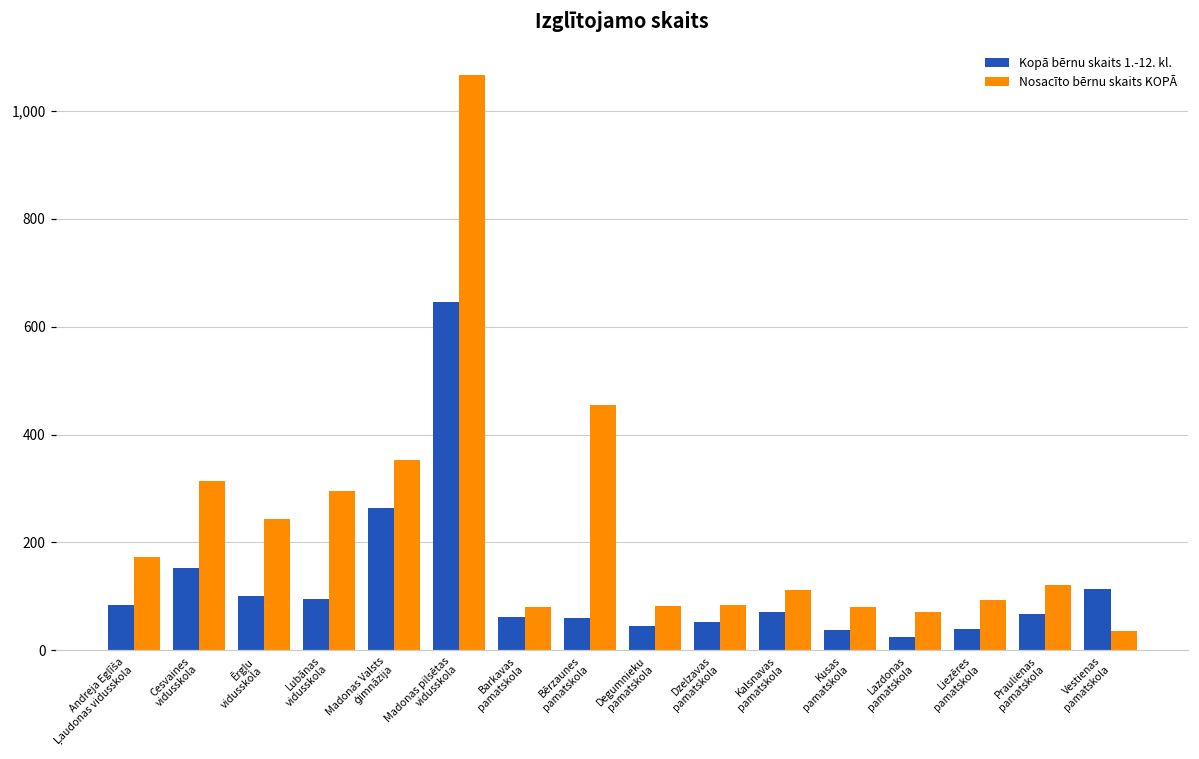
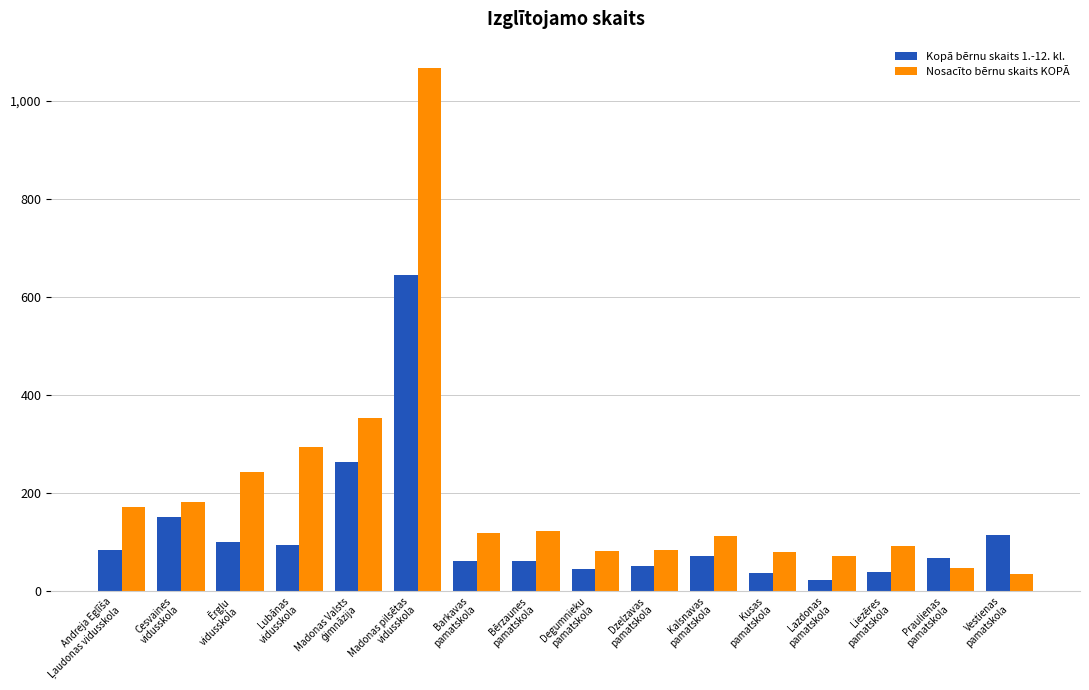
  {
    "Kopā bērnu skaits 1.-12. kl.": {
      "Andreja Eglīša Ļaudonas vidusskola": "90",
      "Cesvaines vidusskola": "150",
      "Ērgļu vidusskola": "100",
      "Lubānas vidusskola": "100",
      "Madonas Valsts ģimnāzija": "260",
      "Madonas pilsētas vidusskola": "650",
      "Barkavas pamatskola": "60",
      "Bērzaunes pamatskola": "60",
      "Degumnieku pamatskola": "50",
      "Dzelzavas pamatskola": "50",
      "Kalsnavas pamatskola": "70",
      "Kusas pamatskola": "40",
      "Lazdonas pamatskola": "20",
      "Liezēres pamatskola": "40",
      "Praulienas pamatskola": "70",
      "Vestienas pamatskola": "110"
    },
    "Nosacīto bērnu skaits KOPĀ": {
      "Andreja Eglīša Ļaudonas vidusskola": "170",
-     "Cesvaines vidusskola": "310",
+     "Cesvaines vidusskola": "180",
      "Ērgļu vidusskola": "240",
      "Lubānas vidusskola": "300",
      "Madonas Valsts ģimnāzija": "350",
      "Madonas pilsētas vidusskola": "1,070",
-     "Barkavas pamatskola": "80",
-     "Bērzaunes pamatskola": "450",
+     "Barkavas pamatskola": "120",
+     "Bērzaunes pamatskola": "120",
      "Degumnieku pamatskola": "80",
      "Dzelzavas pamatskola": "80",
      "Kalsnavas pamatskola": "110",
      "Kusas pamatskola": "80",
      "Lazdonas pamatskola": "70",
      "Liezēres pamatskola": "90",
-     "Praulienas pamatskola": "120",
+     "Praulienas pamatskola": "50",
      "Vestienas pamatskola": "40"
    }
  }
